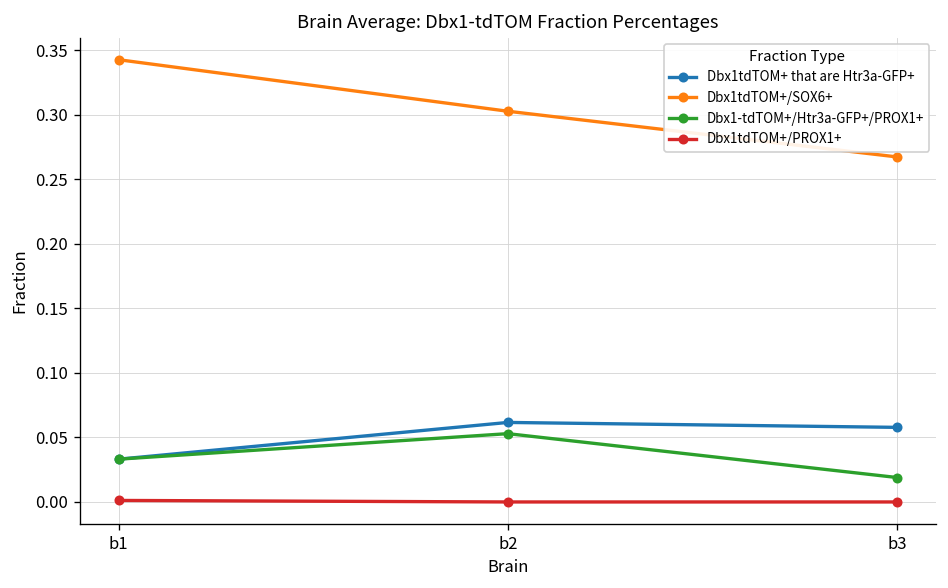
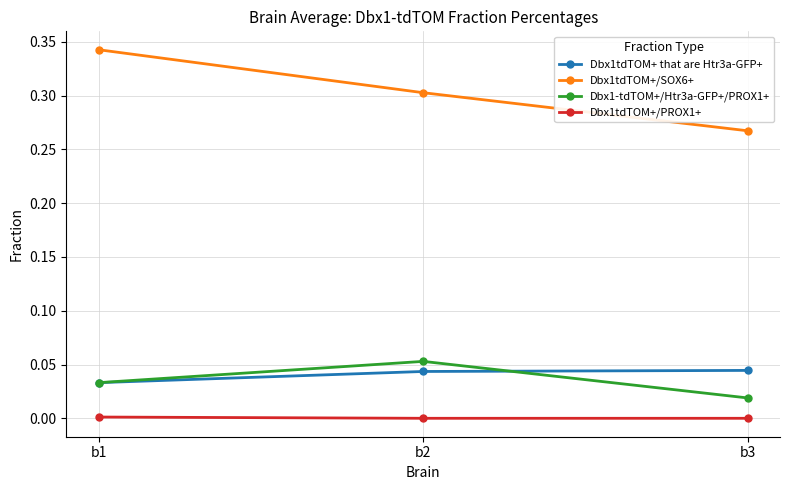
  {
    "Dbx1tdTOM+ that are Htr3a-GFP+": {
-     "b2": 0.062,
-     "b3": 0.058
+     "b2": 0.044,
+     "b3": 0.045
    },
    "Dbx1tdTOM+/SOX6+": {
      "b1": 0.343,
      "b2": 0.303,
      "b3": 0.267
    },
    "Dbx1-tdTOM+/Htr3a-GFP+/PROX1+": {
      "b2": 0.053,
      "b3": 0.019
    },
    "Dbx1tdTOM+/PROX1+": {
      "b1": 0.001,
      "b2": 0.000,
      "b3": 0.000
    }
  }
